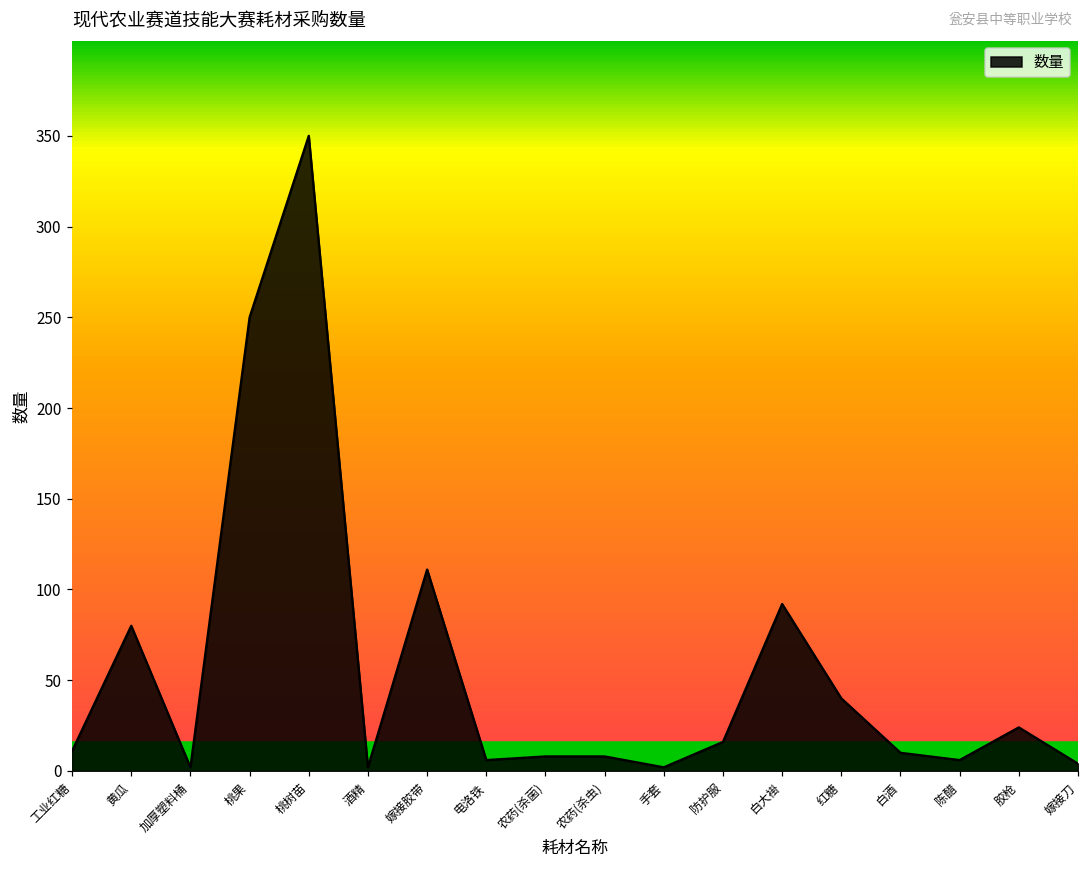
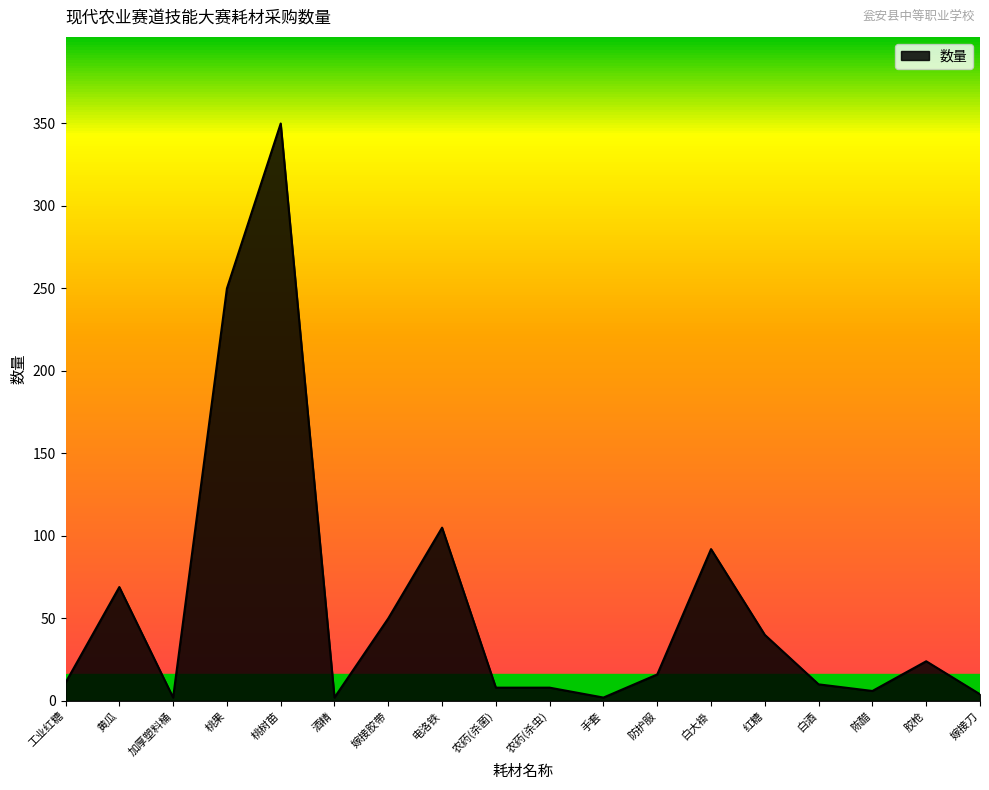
  {
    "工业红糖": 11,
-   "黄瓜": 80,
+   "黄瓜": 69,
    "加厚塑料桶": 2,
    "桃果": 250,
    "桃树苗": 350,
    "酒精": 2,
-   "嫁接胶带": 111,
-   "电洛铁": 6,
+   "嫁接胶带": 50,
+   "电洛铁": 105,
    "农药(杀菌)": 8,
    "农药(杀虫)": 8,
    "手套": 2,
    "防护服": 16,
    "白大褂": 92,
    "红糖": 40,
    "白酒": 10,
    "陈醋": 6,
    "胶枪": 24,
    "嫁接刀": 4
  }
